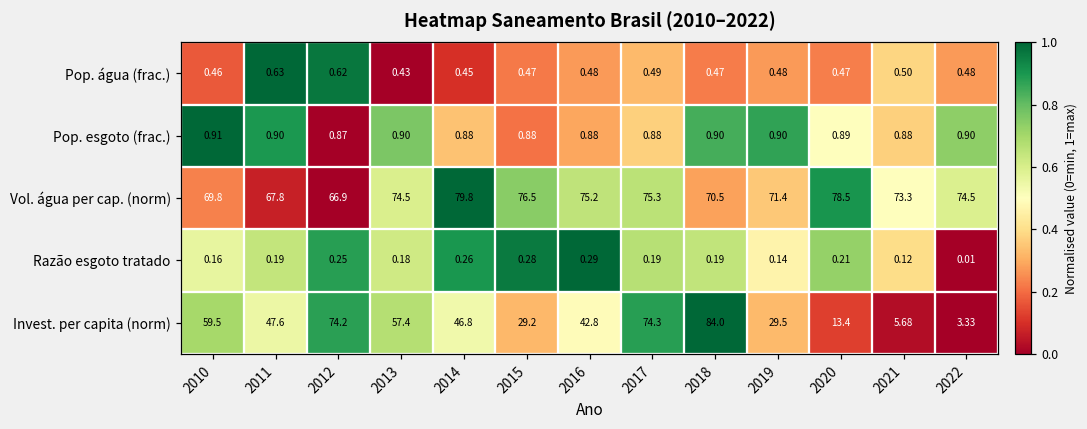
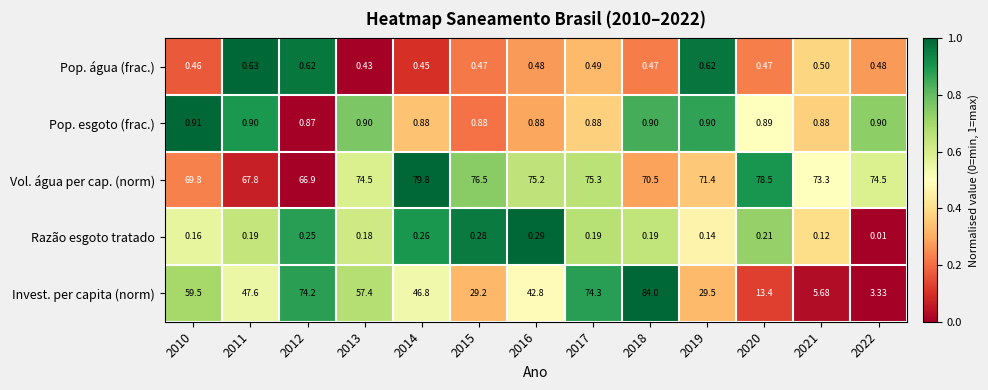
  {
    "Pop. água (frac.)": {
      "2010": 0.46,
      "2011": 0.63,
      "2012": 0.62,
      "2013": 0.43,
      "2014": 0.45,
      "2015": 0.47,
      "2016": 0.48,
      "2017": 0.49,
      "2018": 0.47,
-     "2019": 0.48,
+     "2019": 0.62,
      "2020": 0.47,
      "2021": 0.50,
      "2022": 0.48
    },
    "Pop. esgoto (frac.)": {
      "2010": 0.91,
      "2011": 0.90,
      "2012": 0.87,
      "2013": 0.90,
      "2014": 0.88,
      "2015": 0.88,
      "2016": 0.88,
      "2017": 0.88,
      "2018": 0.90,
      "2019": 0.90,
      "2020": 0.89,
      "2021": 0.88,
      "2022": 0.90
    },
    "Vol. água per cap. (norm)": {
      "2010": 69.8,
      "2011": 67.8,
      "2012": 66.9,
      "2013": 74.5,
      "2014": 79.8,
      "2015": 76.5,
      "2016": 75.2,
      "2017": 75.3,
      "2018": 70.5,
      "2019": 71.4,
      "2020": 78.5,
      "2021": 73.3,
      "2022": 74.5
    },
    "Razão esgoto tratado": {
      "2010": 0.16,
      "2011": 0.19,
      "2012": 0.25,
      "2013": 0.18,
      "2014": 0.26,
      "2015": 0.28,
      "2016": 0.29,
      "2017": 0.19,
      "2018": 0.19,
      "2019": 0.14,
      "2020": 0.21,
      "2021": 0.12,
      "2022": 0.01
    },
    "Invest. per capita (norm)": {
      "2010": 59.5,
      "2011": 47.6,
      "2012": 74.2,
      "2013": 57.4,
      "2014": 46.8,
      "2015": 29.2,
      "2016": 42.8,
      "2017": 74.3,
      "2018": 84.0,
      "2019": 29.5,
      "2020": 13.4,
      "2021": 5.68,
      "2022": 3.33
    }
  }
